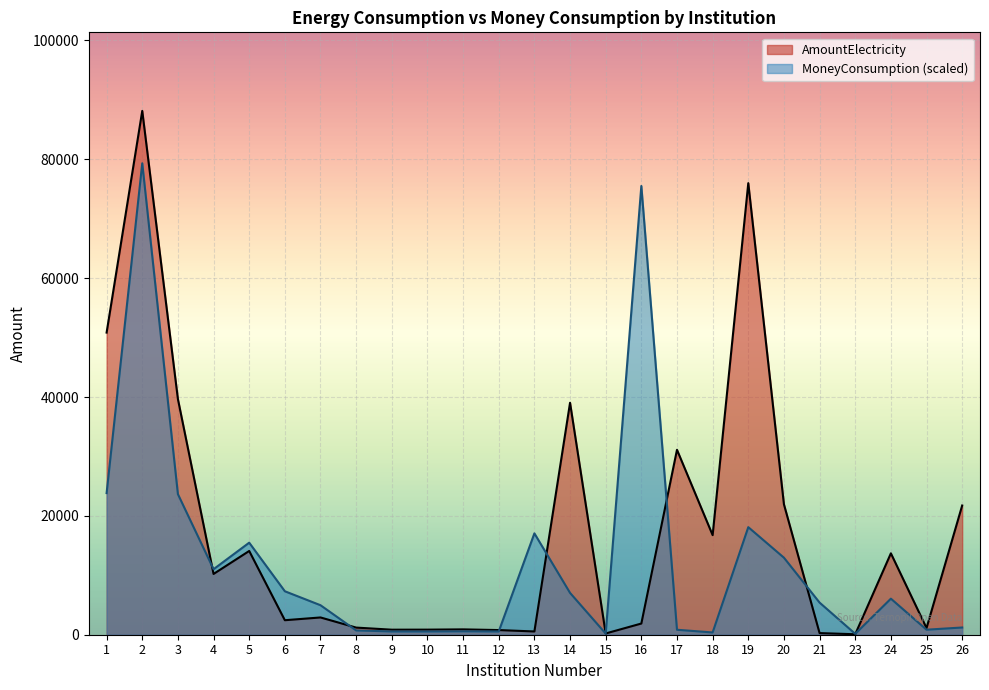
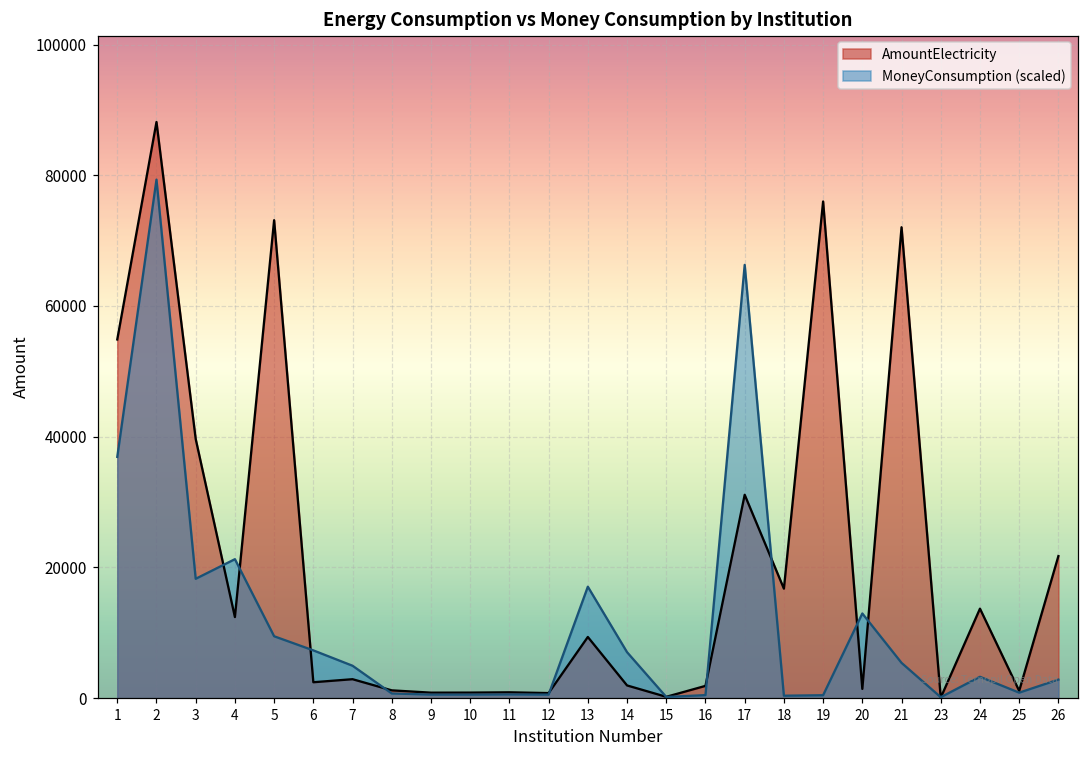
  {
    "AmountElectricity": {
-     "1": 51000,
+     "1": 55000,
      "2": 88000,
      "3": 40000,
-     "4": 10000,
-     "5": 14000,
+     "4": 12000,
+     "5": 73000,
      "6": 2000,
      "7": 3000,
      "8": 1000,
-     "13": 1000,
-     "14": 39000,
+     "13": 9000,
+     "14": 2000,
      "16": 2000,
      "17": 31000,
      "18": 17000,
      "19": 76000,
-     "20": 22000,
-     "21": 0,
+     "20": 1000,
+     "21": 72000,
      "24": 14000,
      "26": 22000
    },
    "MoneyConsumption (scaled)": {
-     "1": 24000,
+     "1": 37000,
      "2": 79000,
-     "3": 24000,
-     "4": 11000,
-     "5": 15000,
+     "3": 18000,
+     "4": 21000,
+     "5": 9000,
      "6": 7000,
      "7": 5000,
      "8": 1000,
      "13": 17000,
      "14": 7000,
-     "16": 76000,
-     "17": 1000,
+     "16": 0,
+     "17": 66000,
      "18": 0,
-     "19": 18000,
+     "19": 0,
      "20": 13000,
      "21": 5000,
-     "24": 6000,
-     "26": 1000
+     "24": 3000,
+     "26": 3000
    }
  }
